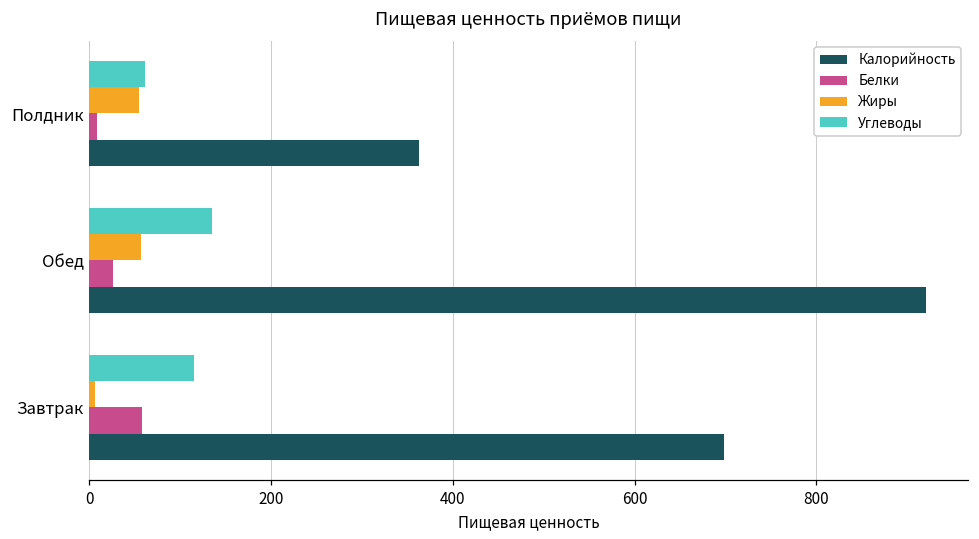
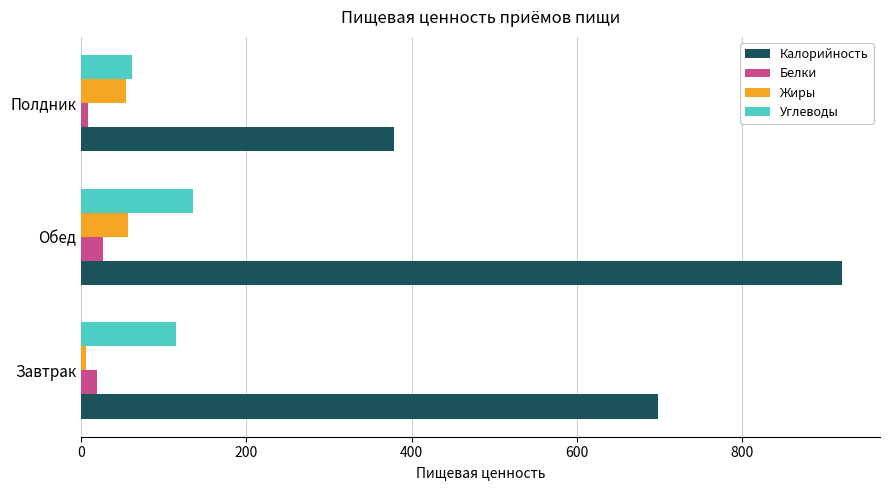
  {
    "Калорийность": {
-     "Полдник": 360,
+     "Полдник": 380,
      "Обед": 920,
      "Завтрак": 700
    },
    "Белки": {
      "Полдник": 10,
      "Обед": 30,
-     "Завтрак": 60
+     "Завтрак": 20
    },
    "Жиры": {
      "Полдник": 50,
      "Обед": 60,
      "Завтрак": 10
    },
    "Углеводы": {
      "Полдник": 60,
      "Обед": 140,
      "Завтрак": 120
    }
  }
